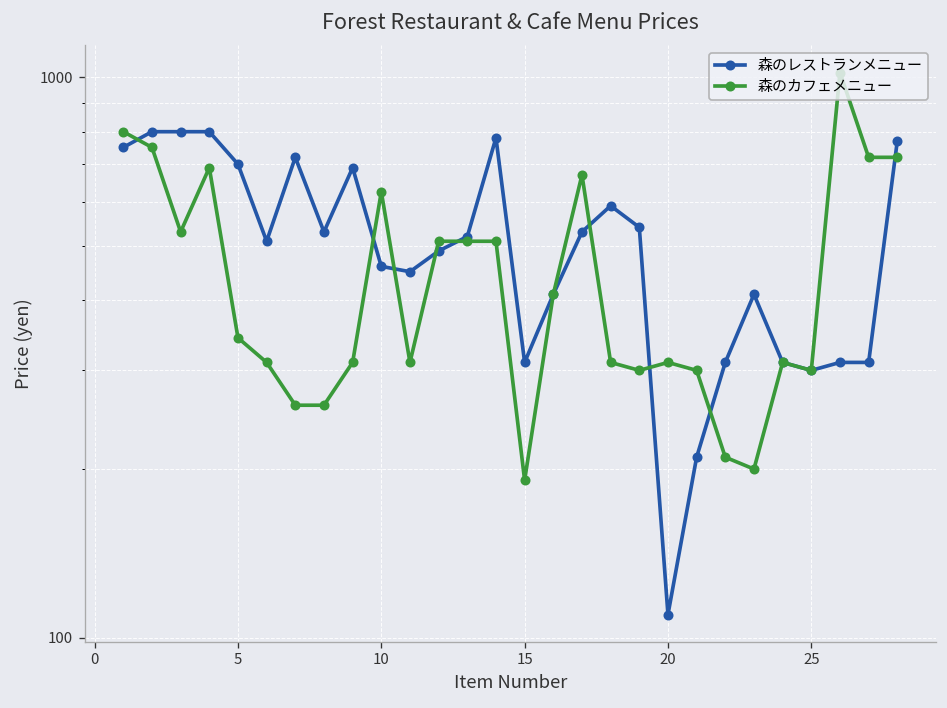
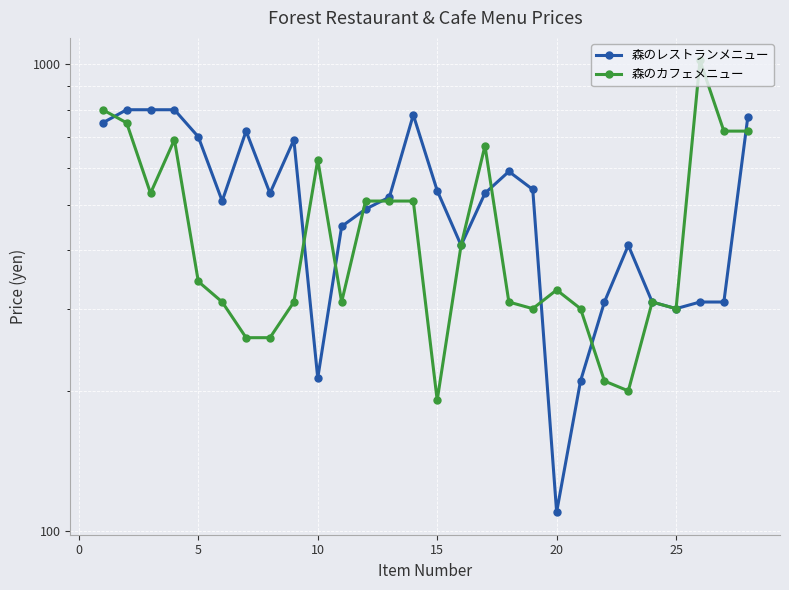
  {
    "森のレストランメニュー": {
      "5": 700,
-     "10": 460,
-     "15": 310,
+     "10": 210,
+     "15": 540,
      "20": 110
    },
    "森のカフェメニュー": {
      "5": 340,
      "10": 630,
      "15": 191,
-     "20": 310
+     "20": 330
    }
  }
